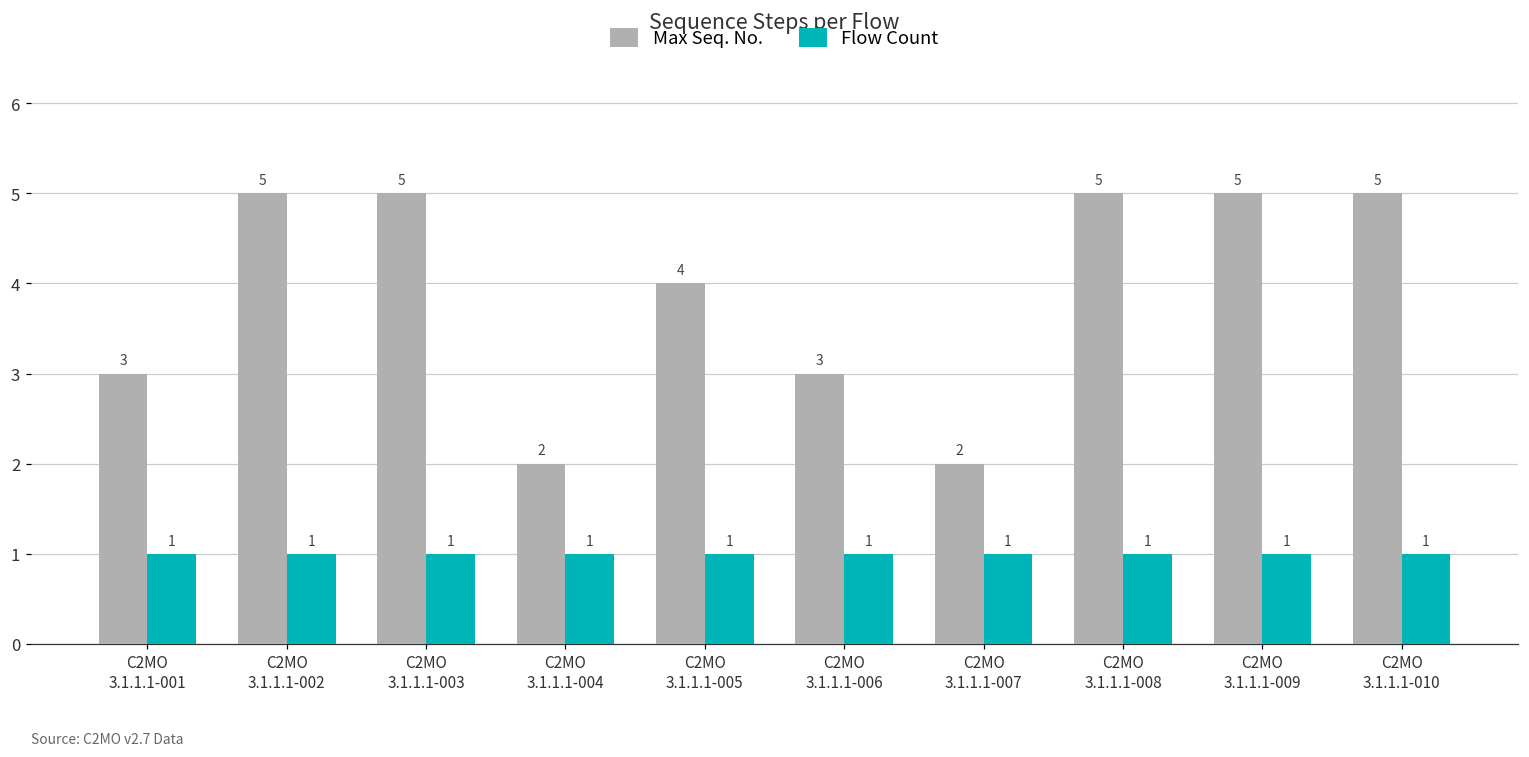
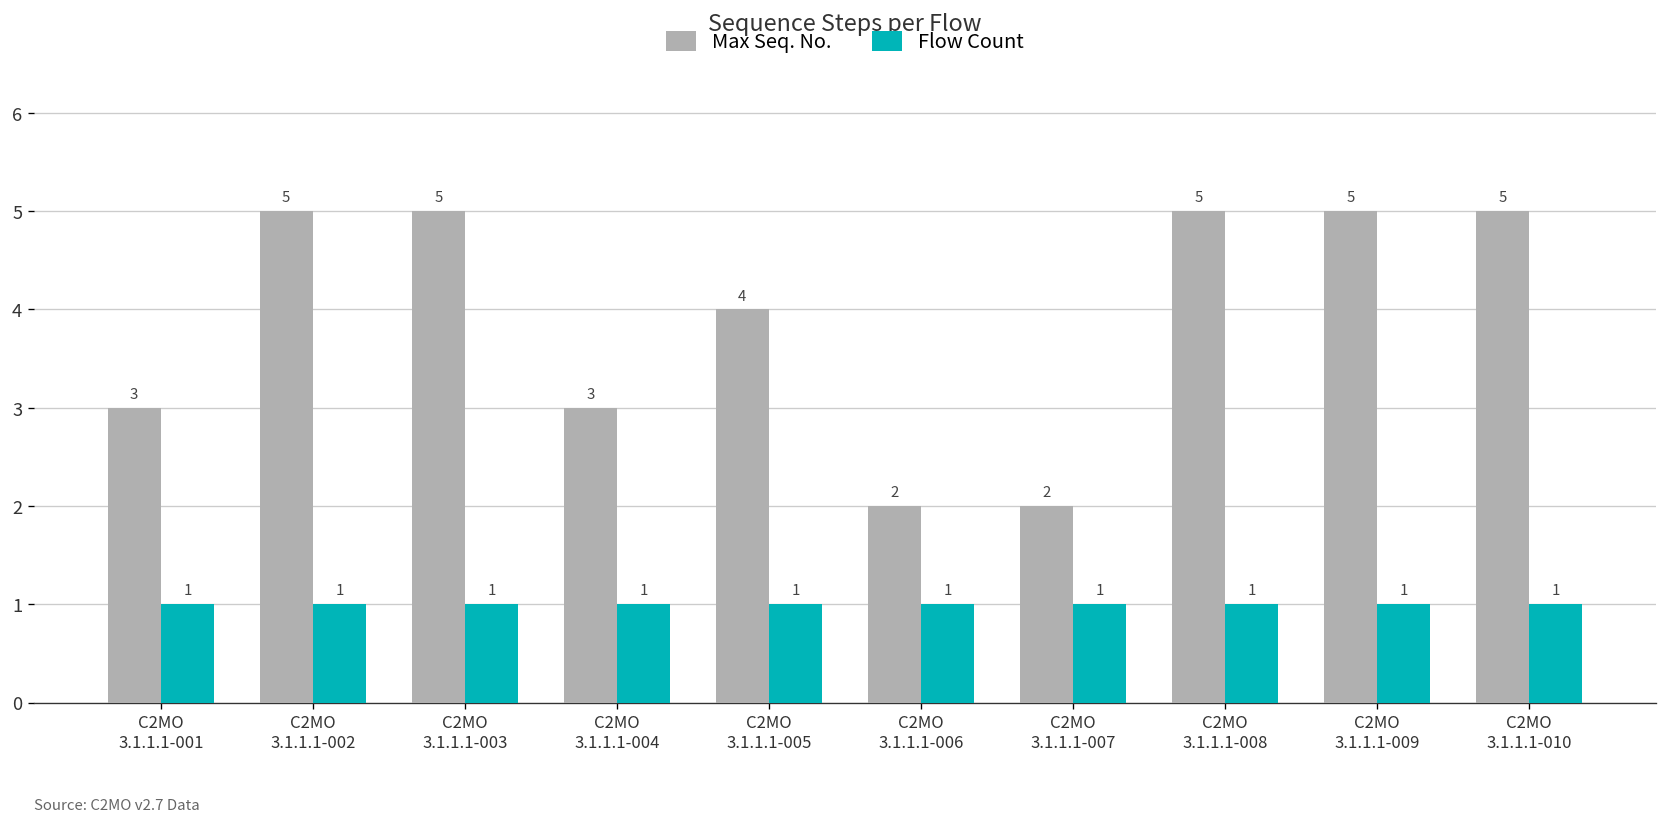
  {
    "Max Seq. No.": {
      "C2MO 3.1.1.1-001": 3,
      "C2MO 3.1.1.1-002": 5,
      "C2MO 3.1.1.1-003": 5,
-     "C2MO 3.1.1.1-004": 2,
+     "C2MO 3.1.1.1-004": 3,
      "C2MO 3.1.1.1-005": 4,
-     "C2MO 3.1.1.1-006": 3,
+     "C2MO 3.1.1.1-006": 2,
      "C2MO 3.1.1.1-007": 2,
      "C2MO 3.1.1.1-008": 5,
      "C2MO 3.1.1.1-009": 5,
      "C2MO 3.1.1.1-010": 5
    },
    "Flow Count": {
      "C2MO 3.1.1.1-001": 1,
      "C2MO 3.1.1.1-002": 1,
      "C2MO 3.1.1.1-003": 1,
      "C2MO 3.1.1.1-004": 1,
      "C2MO 3.1.1.1-005": 1,
      "C2MO 3.1.1.1-006": 1,
      "C2MO 3.1.1.1-007": 1,
      "C2MO 3.1.1.1-008": 1,
      "C2MO 3.1.1.1-009": 1,
      "C2MO 3.1.1.1-010": 1
    }
  }
